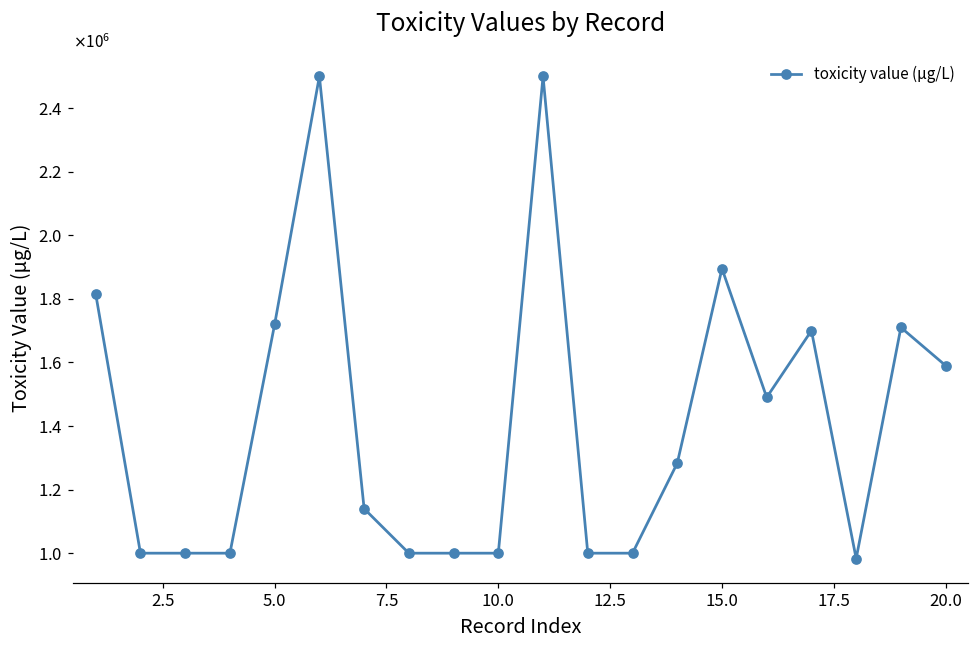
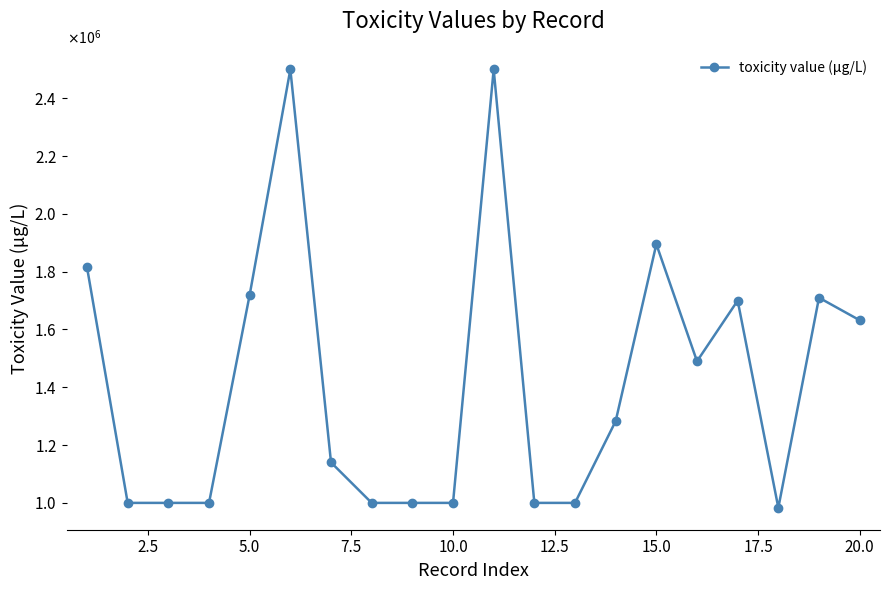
  {
    "5.0": 1720000,
    "10.0": 1000000,
    "15.0": 1900000,
-   "20.0": 1590000
+   "20.0": 1630000
  }
